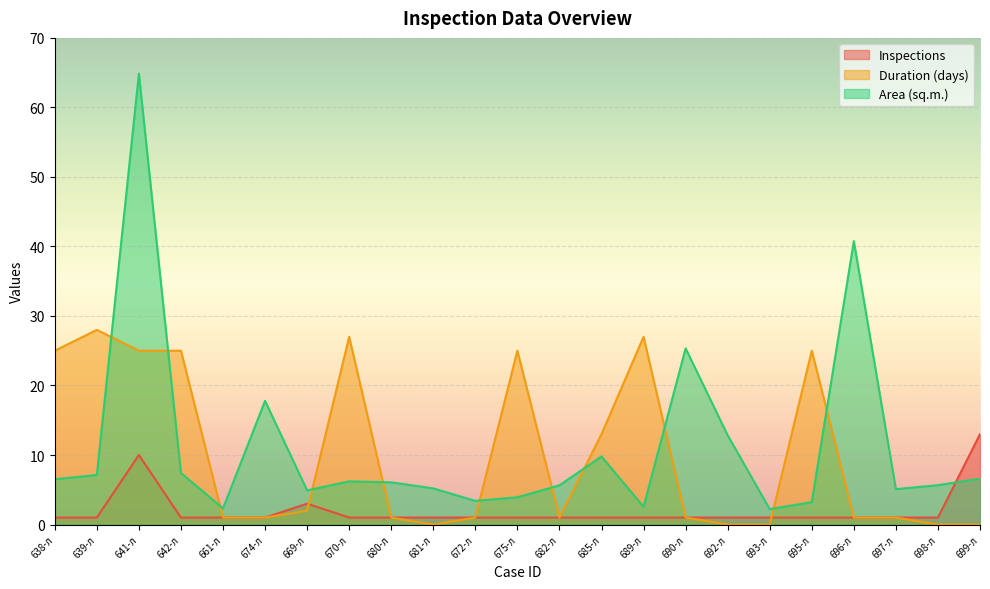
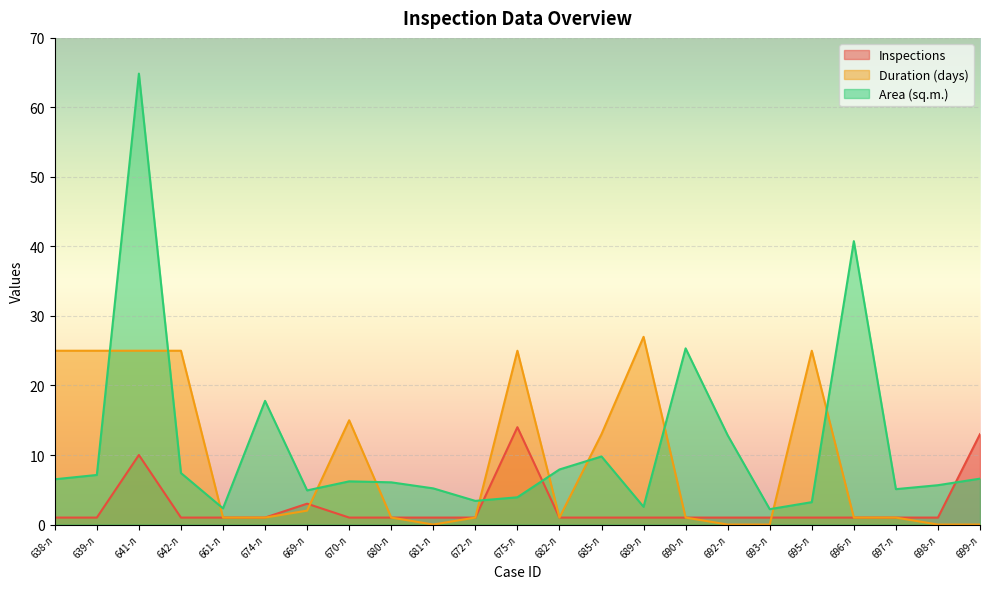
  {
    "Inspections": {
      "638-л": 1,
      "639-л": 1,
      "641-л": 10,
      "642-л": 1,
      "669-л": 3,
      "670-л": 1,
      "681-л": 1,
-     "675-л": 1,
+     "675-л": 14,
      "685-л": 1,
      "689-л": 1,
      "692-л": 1,
      "693-л": 1,
      "695-л": 1,
      "698-л": 1,
      "699-л": 13
    },
    "Duration (days)": {
      "638-л": 25,
-     "639-л": 28,
+     "639-л": 25,
      "641-л": 25,
      "642-л": 25,
      "669-л": 2,
-     "670-л": 27,
+     "670-л": 15,
      "681-л": 0,
      "675-л": 25,
      "685-л": 13,
      "689-л": 27,
      "692-л": 0,
      "693-л": 0,
      "695-л": 25,
      "698-л": 0,
      "699-л": 0
    },
    "Area (sq.m.)": {
      "638-л": 7,
      "639-л": 7,
      "641-л": 65,
      "642-л": 7,
      "661-л": 2,
      "674-л": 18,
      "669-л": 5,
      "670-л": 6,
      "680-л": 6,
      "681-л": 5,
      "672-л": 3,
      "675-л": 4,
-     "682-л": 6,
+     "682-л": 8,
      "685-л": 10,
      "689-л": 3,
      "690-л": 25,
      "692-л": 13,
      "693-л": 2,
      "695-л": 3,
      "696-л": 41,
      "697-л": 5,
      "698-л": 6,
      "699-л": 7
    }
  }
